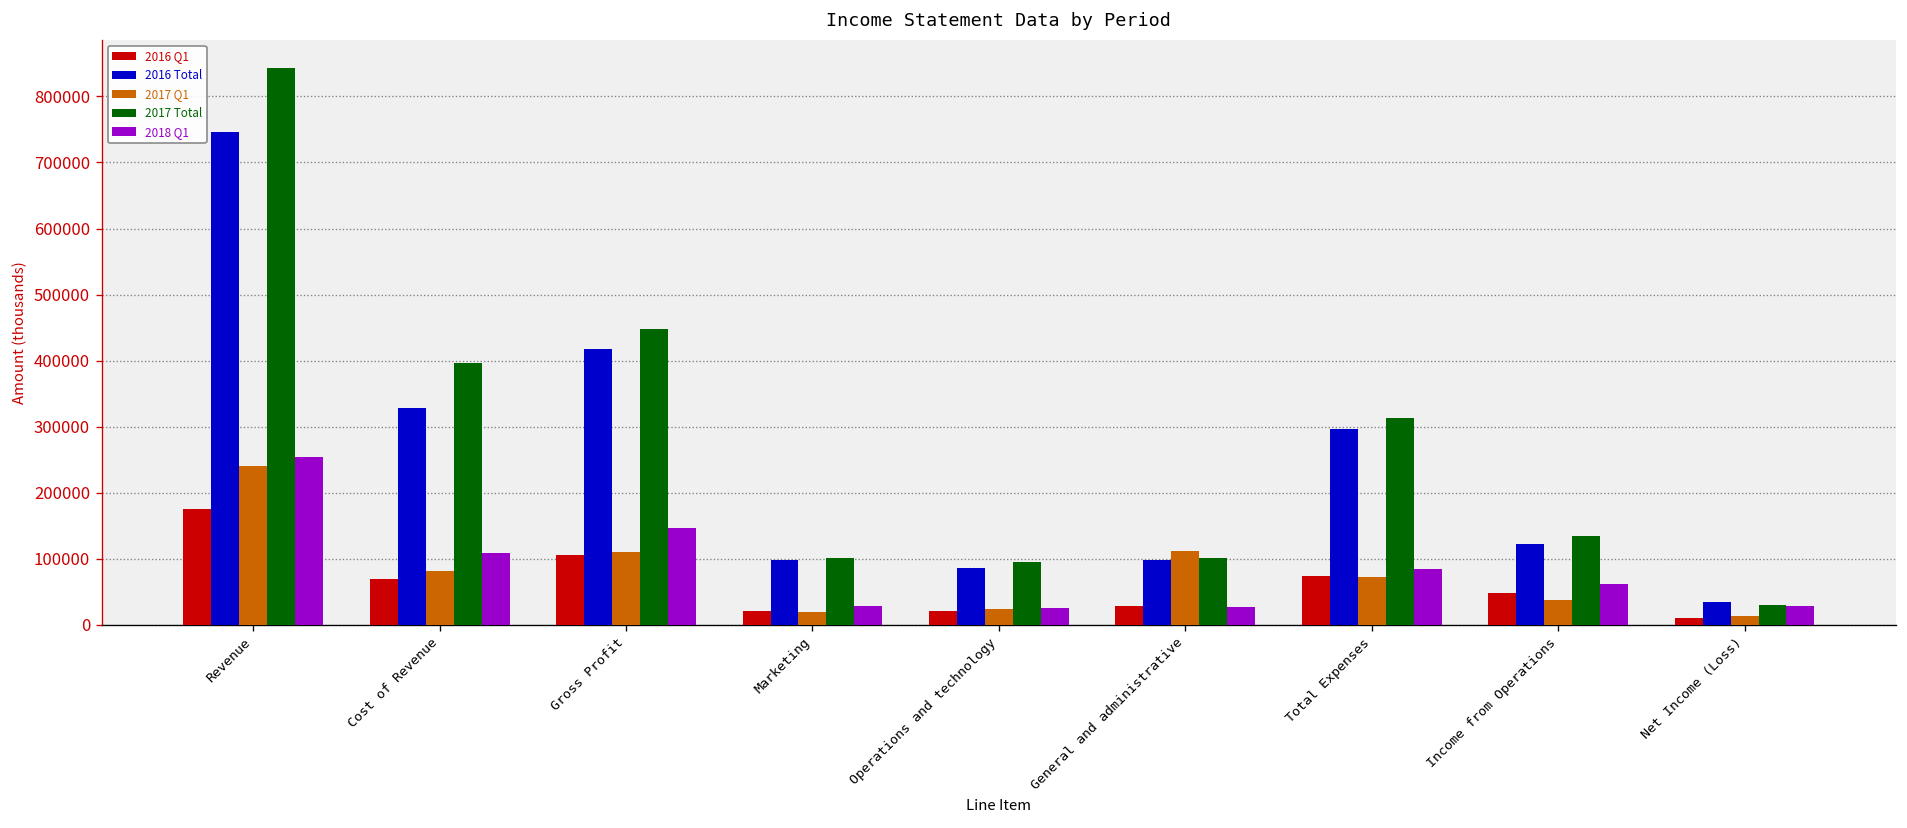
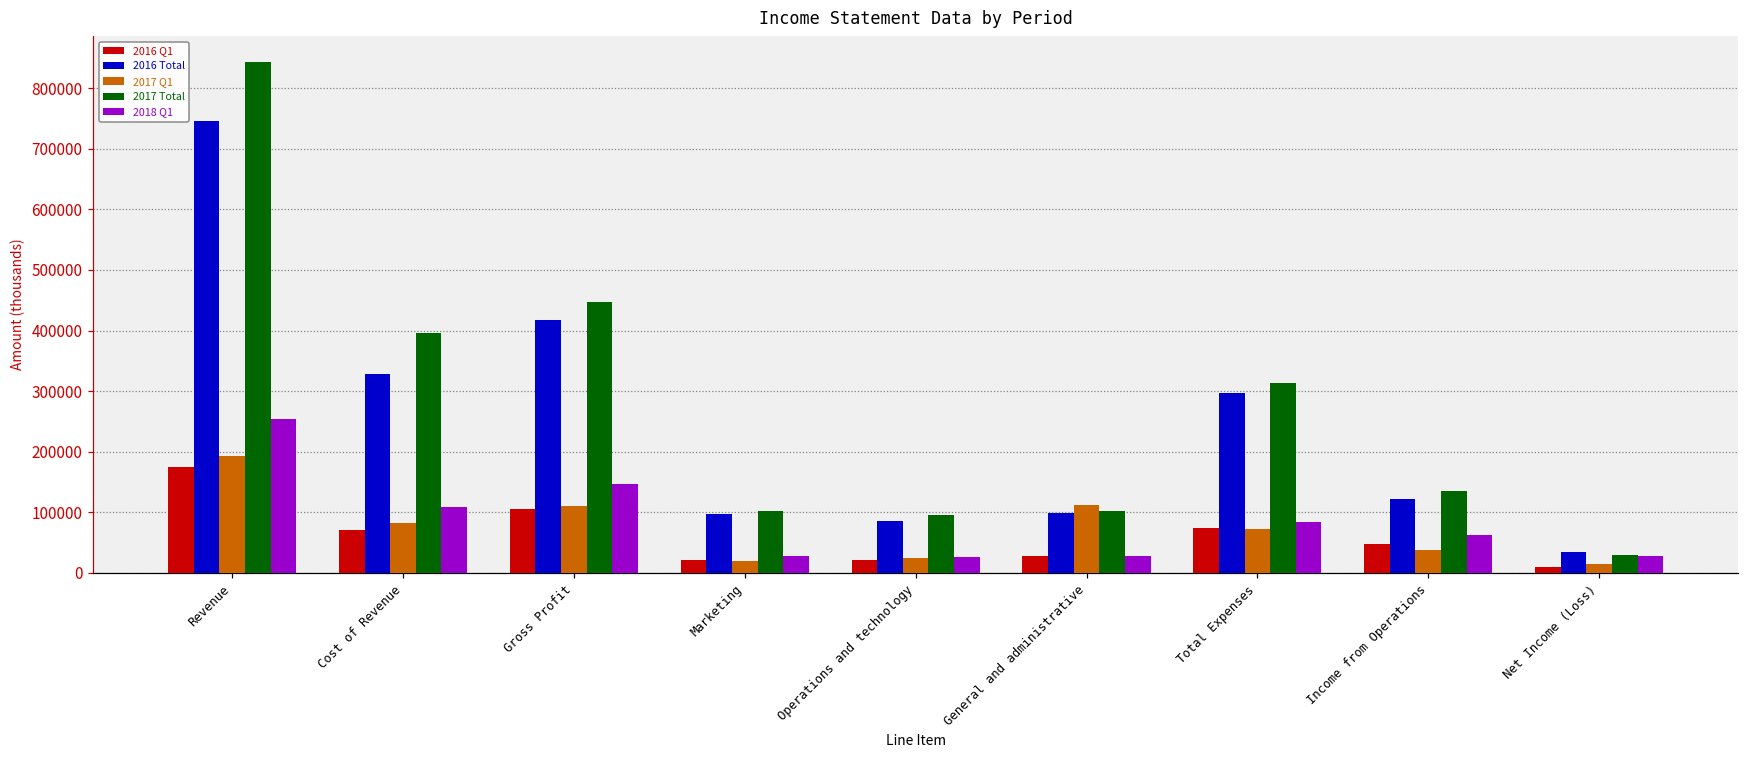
  {
    "2016 Q1": {
      "Revenue": 170000,
      "Cost of Revenue": 70000,
      "Gross Profit": 110000,
      "Marketing": 20000,
      "Operations and technology": 20000,
      "General and administrative": 30000,
      "Total Expenses": 70000,
      "Income from Operations": 50000,
      "Net Income (Loss)": 10000
    },
    "2016 Total": {
      "Revenue": 750000,
      "Cost of Revenue": 330000,
      "Gross Profit": 420000,
      "Marketing": 100000,
      "Operations and technology": 90000,
      "General and administrative": 100000,
      "Total Expenses": 300000,
      "Income from Operations": 120000,
      "Net Income (Loss)": 30000
    },
    "2017 Q1": {
-     "Revenue": 240000,
+     "Revenue": 190000,
      "Cost of Revenue": 80000,
      "Gross Profit": 110000,
      "Marketing": 20000,
      "Operations and technology": 20000,
      "General and administrative": 110000,
      "Total Expenses": 70000,
      "Income from Operations": 40000,
      "Net Income (Loss)": 10000
    },
    "2017 Total": {
      "Revenue": 840000,
      "Cost of Revenue": 400000,
      "Gross Profit": 450000,
      "Marketing": 100000,
      "Operations and technology": 100000,
      "General and administrative": 100000,
      "Total Expenses": 310000,
      "Income from Operations": 130000,
      "Net Income (Loss)": 30000
    },
    "2018 Q1": {
      "Revenue": 250000,
      "Cost of Revenue": 110000,
      "Gross Profit": 150000,
      "Marketing": 30000,
      "Operations and technology": 30000,
      "General and administrative": 30000,
      "Total Expenses": 80000,
      "Income from Operations": 60000,
      "Net Income (Loss)": 30000
    }
  }
